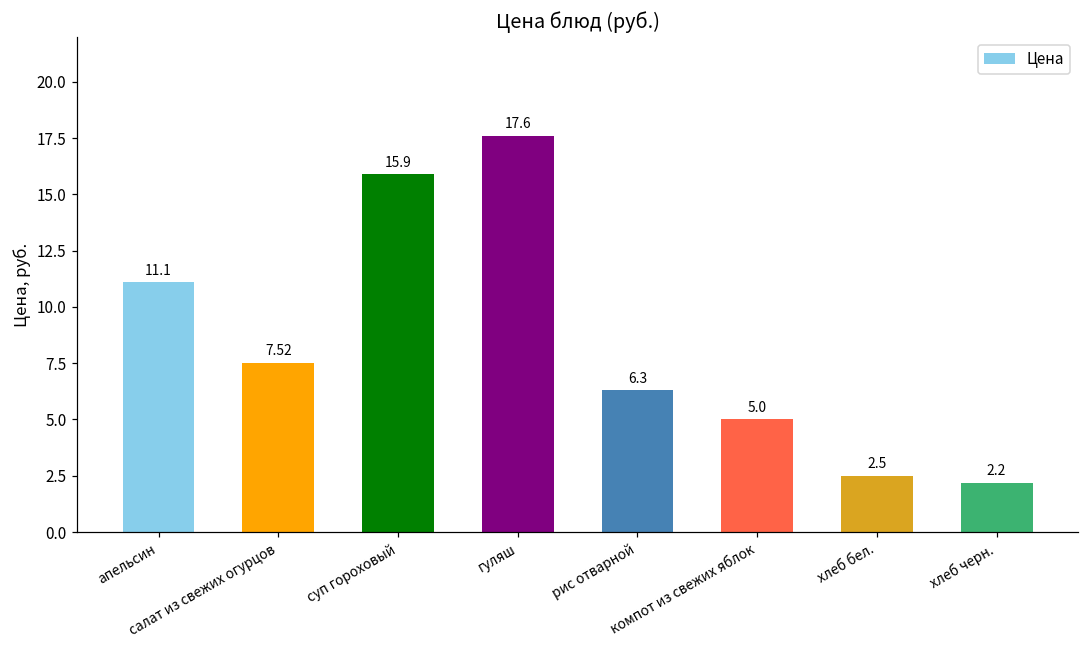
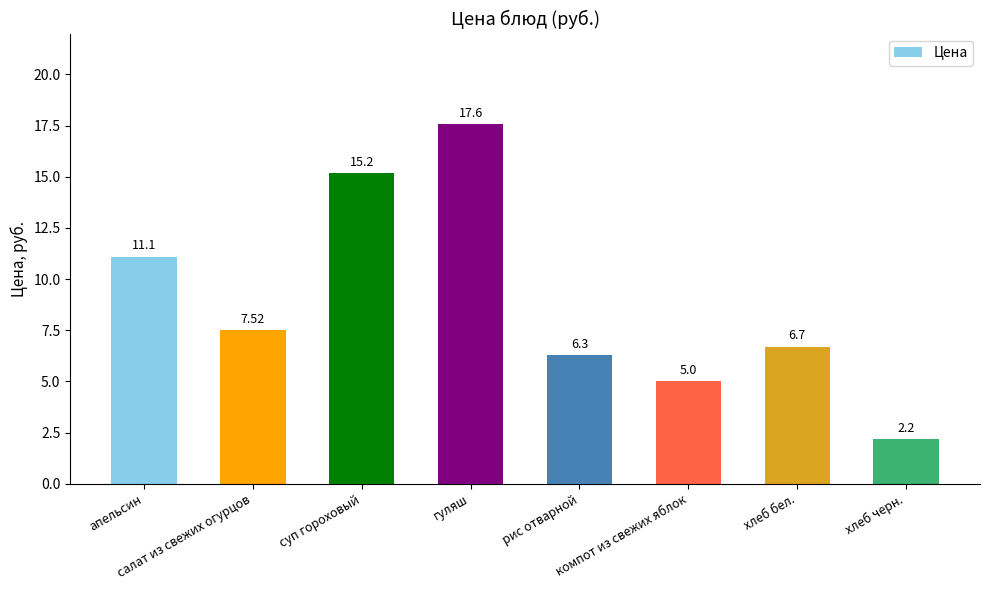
  {
    "апельсин": 11.1,
    "салат из свежих огурцов": 7.52,
-   "суп гороховый": 15.9,
+   "суп гороховый": 15.2,
    "гуляш": 17.6,
    "рис отварной": 6.3,
    "компот из свежих яблок": 5.0,
-   "хлеб бел.": 2.5,
+   "хлеб бел.": 6.7,
    "хлеб черн.": 2.2
  }
